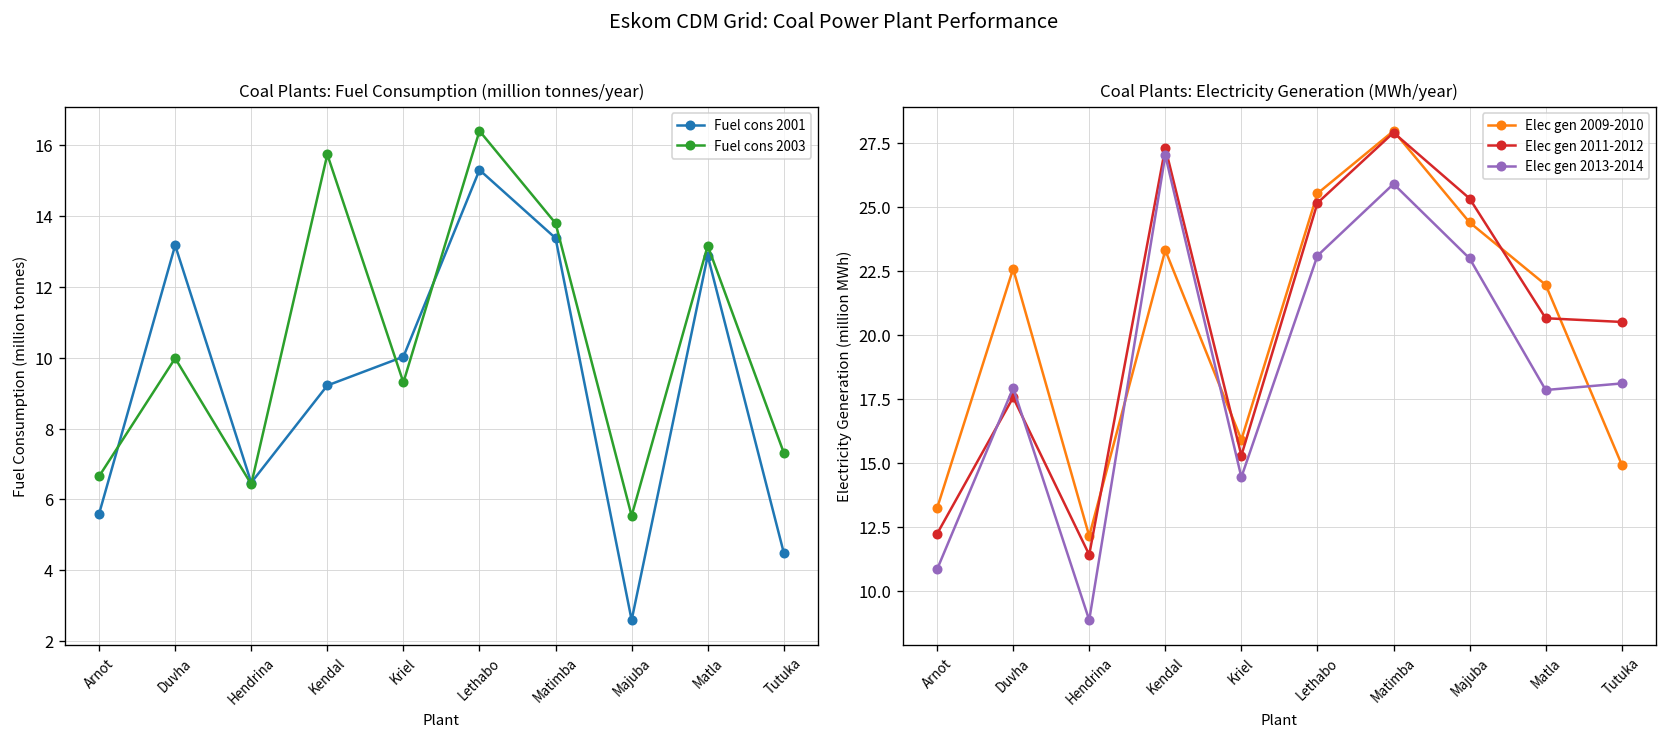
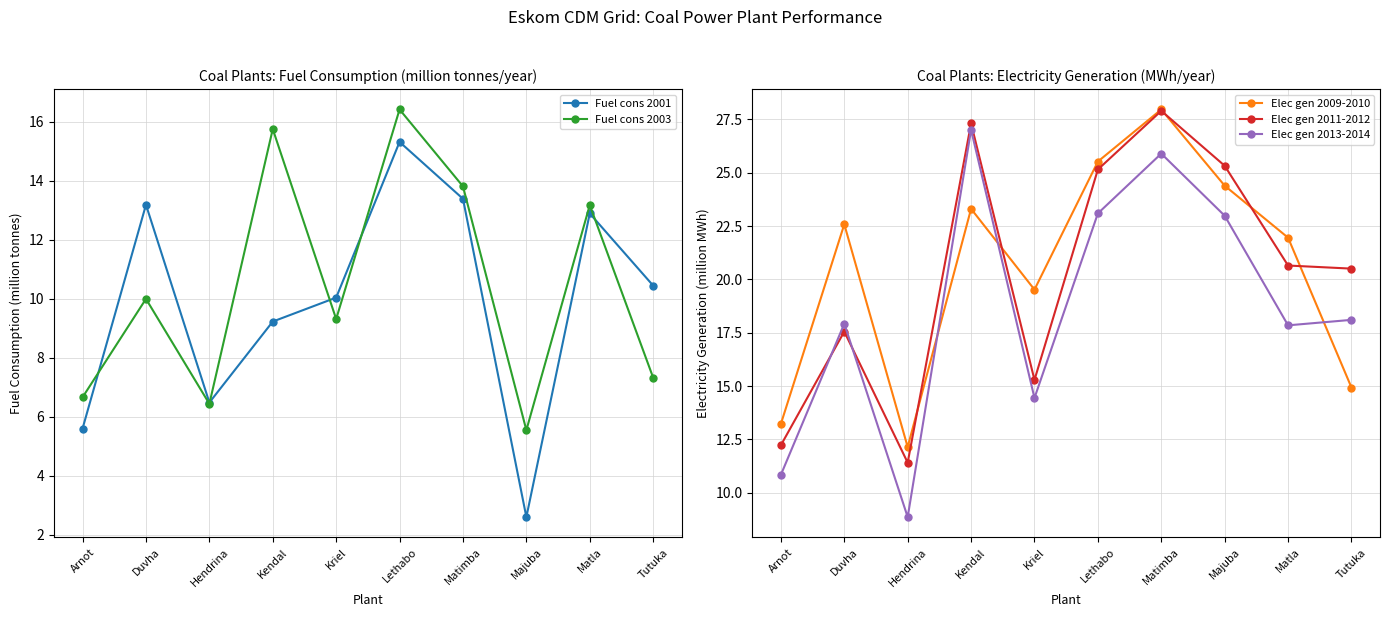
  {
    "Coal Plants: Fuel Consumption (million tonnes/year)": {
      "Fuel cons 2001": {
        "Arnot": 5.6,
        "Duvha": 13.2,
        "Kendal": 9.2,
        "Kriel": 10.0,
        "Lethabo": 15.3,
        "Matimba": 13.4,
        "Majuba": 2.6,
        "Matla": 12.9,
-       "Tutuka": 4.5
+       "Tutuka": 10.4
      },
      "Fuel cons 2003": {
        "Arnot": 6.7,
        "Duvha": 10.0,
        "Kendal": 15.7,
        "Kriel": 9.3,
        "Lethabo": 16.4,
        "Matimba": 13.8,
        "Majuba": 5.5,
        "Matla": 13.2,
        "Tutuka": 7.3
      }
    },
    "Coal Plants: Electricity Generation (MWh/year)": {
      "Elec gen 2009-2010": {
        "Arnot": 13.2,
        "Duvha": 22.6,
        "Hendrina": 12.1,
        "Kendal": 23.3,
-       "Kriel": 15.9,
+       "Kriel": 19.5,
        "Lethabo": 25.5,
        "Majuba": 24.4,
        "Matla": 22.0,
        "Tutuka": 14.9
      },
      "Elec gen 2011-2012": {
        "Arnot": 12.2,
        "Duvha": 17.6,
        "Hendrina": 11.4,
        "Kendal": 27.3,
        "Kriel": 15.3,
        "Lethabo": 25.2,
        "Majuba": 25.3,
        "Matla": 20.7,
        "Tutuka": 20.5
      },
      "Elec gen 2013-2014": {
        "Arnot": 10.8,
        "Duvha": 17.9,
        "Hendrina": 8.9,
        "Kendal": 27.0,
        "Kriel": 14.4,
        "Lethabo": 23.1,
        "Matimba": 25.9,
        "Majuba": 23.0,
        "Matla": 17.8,
        "Tutuka": 18.1
      }
    }
  }
